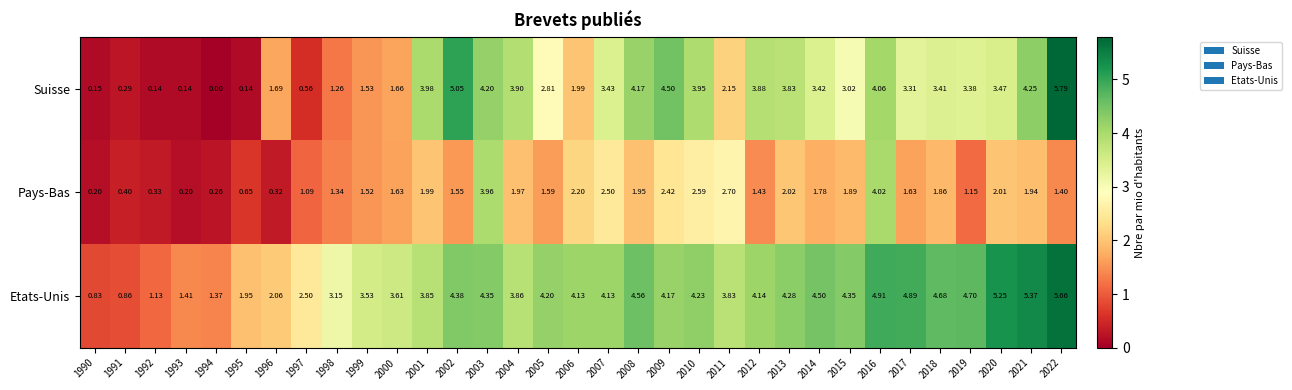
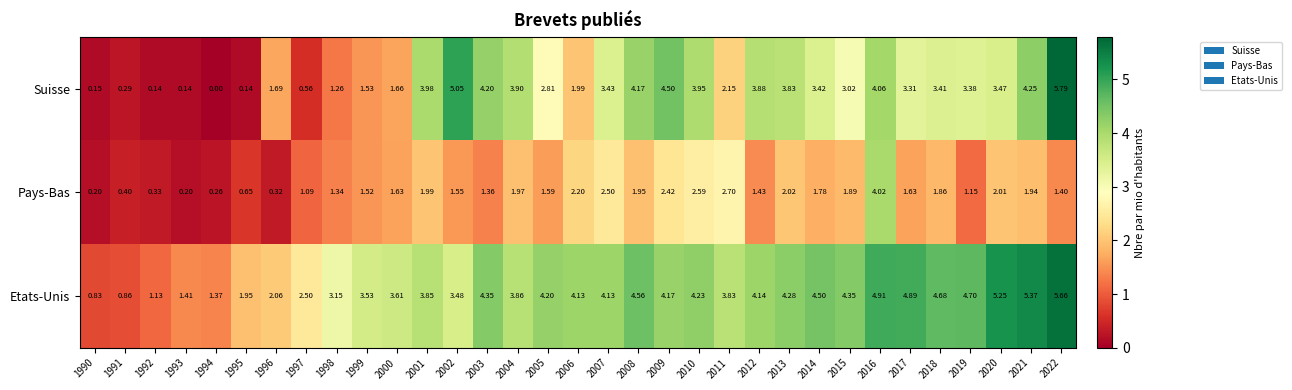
  {
    "Suisse": {
      "1990": 0.15,
      "1991": 0.29,
      "1992": 0.14,
      "1993": 0.14,
      "1994": 0.00,
      "1995": 0.14,
      "1996": 1.69,
      "1997": 0.56,
      "1998": 1.26,
      "1999": 1.53,
      "2000": 1.66,
      "2001": 3.98,
      "2002": 5.05,
      "2003": 4.20,
      "2004": 3.90,
      "2005": 2.81,
      "2006": 1.99,
      "2007": 3.43,
      "2008": 4.17,
      "2009": 4.50,
      "2010": 3.95,
      "2011": 2.15,
      "2012": 3.88,
      "2013": 3.83,
      "2014": 3.42,
      "2015": 3.02,
      "2016": 4.06,
      "2017": 3.31,
      "2018": 3.41,
      "2019": 3.38,
      "2020": 3.47,
      "2021": 4.25,
      "2022": 5.79
    },
    "Pays-Bas": {
      "1990": 0.20,
      "1991": 0.40,
      "1992": 0.33,
      "1993": 0.20,
      "1994": 0.26,
      "1995": 0.65,
      "1996": 0.32,
      "1997": 1.09,
      "1998": 1.34,
      "1999": 1.52,
      "2000": 1.63,
      "2001": 1.99,
      "2002": 1.55,
-     "2003": 3.96,
+     "2003": 1.36,
      "2004": 1.97,
      "2005": 1.59,
      "2006": 2.20,
      "2007": 2.50,
      "2008": 1.95,
      "2009": 2.42,
      "2010": 2.59,
      "2011": 2.70,
      "2012": 1.43,
      "2013": 2.02,
      "2014": 1.78,
      "2015": 1.89,
      "2016": 4.02,
      "2017": 1.63,
      "2018": 1.86,
      "2019": 1.15,
      "2020": 2.01,
      "2021": 1.94,
      "2022": 1.40
    },
    "Etats-Unis": {
      "1990": 0.83,
      "1991": 0.86,
      "1992": 1.13,
      "1993": 1.41,
      "1994": 1.37,
      "1995": 1.95,
      "1996": 2.06,
      "1997": 2.50,
      "1998": 3.15,
      "1999": 3.53,
      "2000": 3.61,
      "2001": 3.85,
-     "2002": 4.38,
+     "2002": 3.48,
      "2003": 4.35,
      "2004": 3.86,
      "2005": 4.20,
      "2006": 4.13,
      "2007": 4.13,
      "2008": 4.56,
      "2009": 4.17,
      "2010": 4.23,
      "2011": 3.83,
      "2012": 4.14,
      "2013": 4.28,
      "2014": 4.50,
      "2015": 4.35,
      "2016": 4.91,
      "2017": 4.89,
      "2018": 4.68,
      "2019": 4.70,
      "2020": 5.25,
      "2021": 5.37,
      "2022": 5.66
    }
  }
